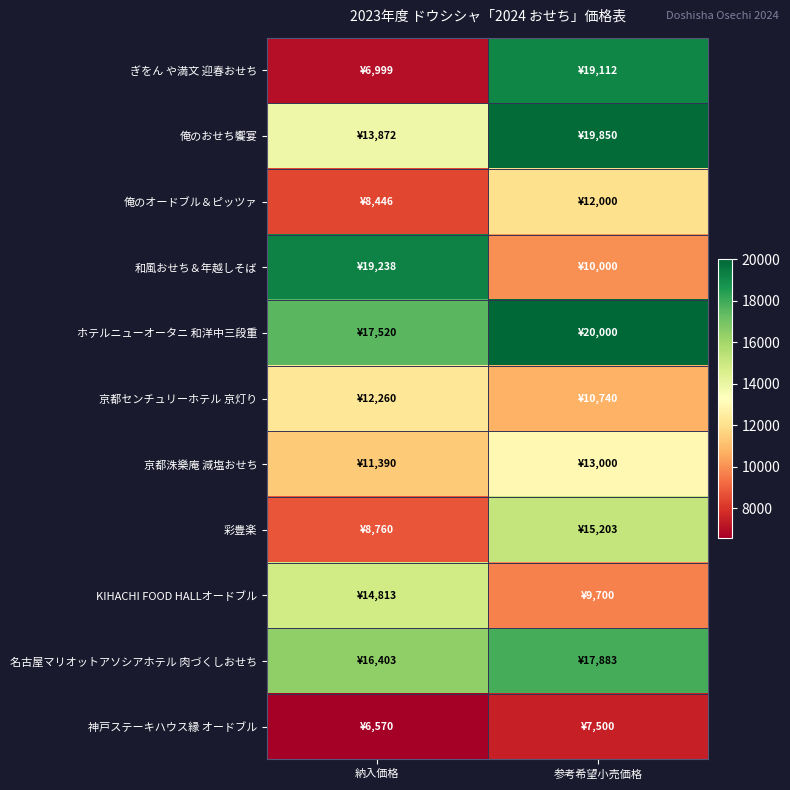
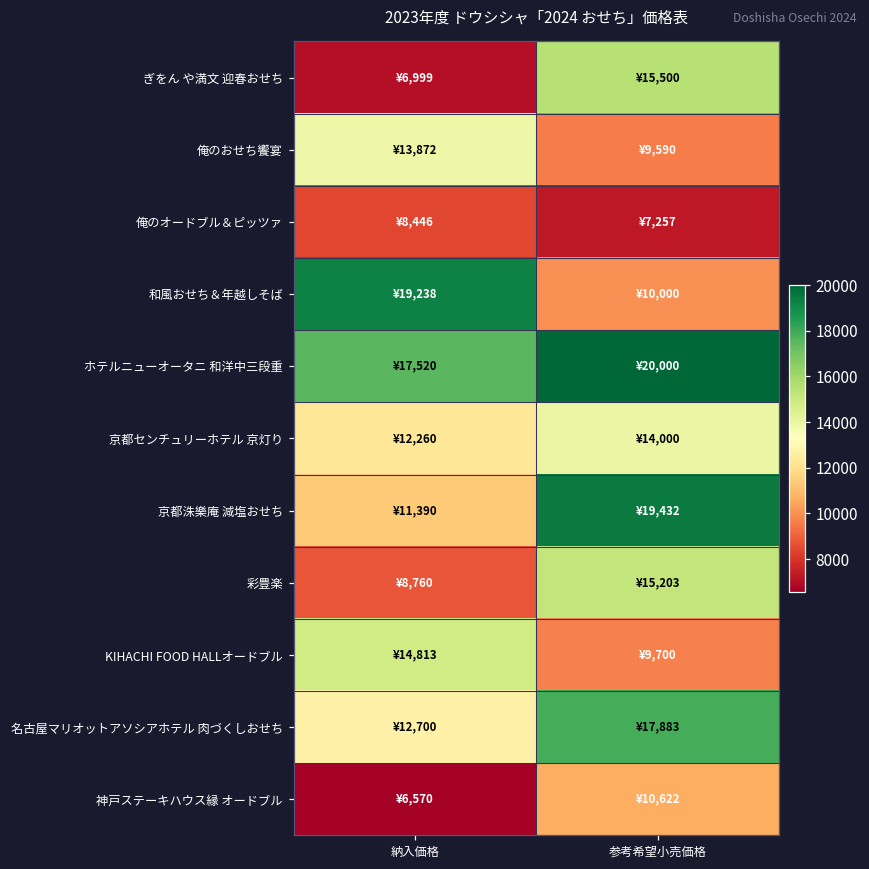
  {
    "ぎをん や満文 迎春おせち": {
      "納入価格": "¥6,999",
-     "参考希望小売価格": "¥19,112"
+     "参考希望小売価格": "¥15,500"
    },
    "俺のおせち饗宴": {
      "納入価格": "¥13,872",
-     "参考希望小売価格": "¥19,850"
+     "参考希望小売価格": "¥9,590"
    },
    "俺のオードブル＆ピッツァ": {
      "納入価格": "¥8,446",
-     "参考希望小売価格": "¥12,000"
+     "参考希望小売価格": "¥7,257"
    },
    "和風おせち＆年越しそば": {
      "納入価格": "¥19,238",
      "参考希望小売価格": "¥10,000"
    },
    "ホテルニューオータニ 和洋中三段重": {
      "納入価格": "¥17,520",
      "参考希望小売価格": "¥20,000"
    },
    "京都センチュリーホテル 京灯り": {
      "納入価格": "¥12,260",
-     "参考希望小売価格": "¥10,740"
+     "参考希望小売価格": "¥14,000"
    },
    "京都洙樂庵 減塩おせち": {
      "納入価格": "¥11,390",
-     "参考希望小売価格": "¥13,000"
+     "参考希望小売価格": "¥19,432"
    },
    "彩豊楽": {
      "納入価格": "¥8,760",
      "参考希望小売価格": "¥15,203"
    },
    "KIHACHI FOOD HALLオードブル": {
      "納入価格": "¥14,813",
      "参考希望小売価格": "¥9,700"
    },
    "名古屋マリオットアソシアホテル 肉づくしおせち": {
-     "納入価格": "¥16,403",
+     "納入価格": "¥12,700",
      "参考希望小売価格": "¥17,883"
    },
    "神戸ステーキハウス縁 オードブル": {
      "納入価格": "¥6,570",
-     "参考希望小売価格": "¥7,500"
+     "参考希望小売価格": "¥10,622"
    }
  }
